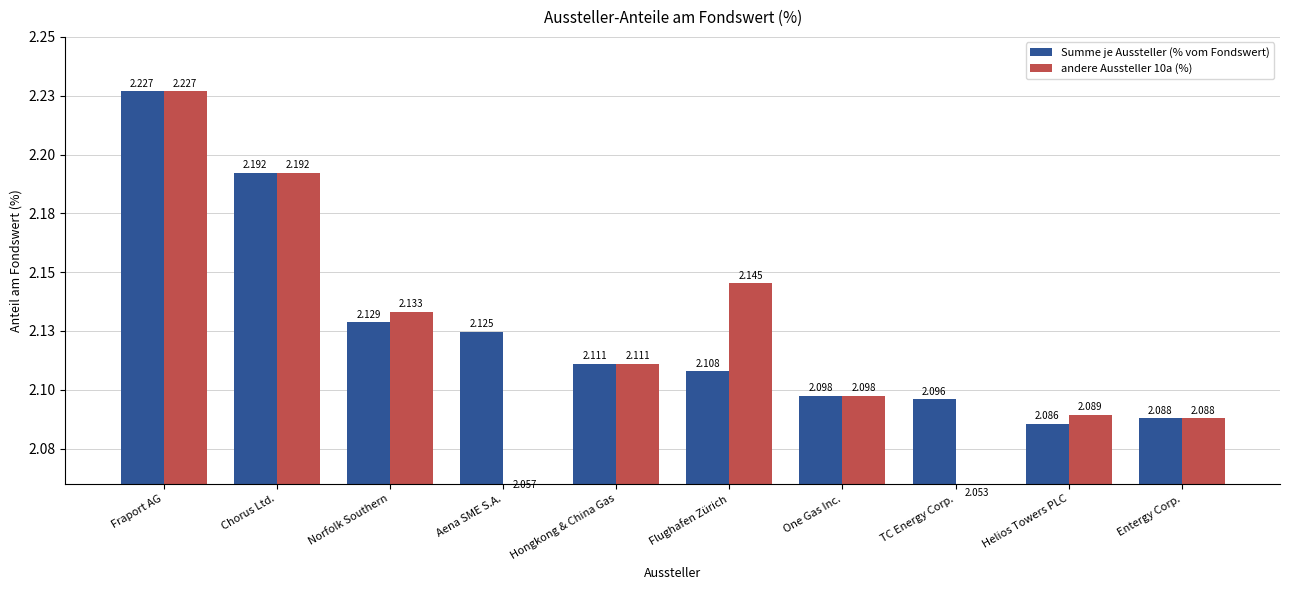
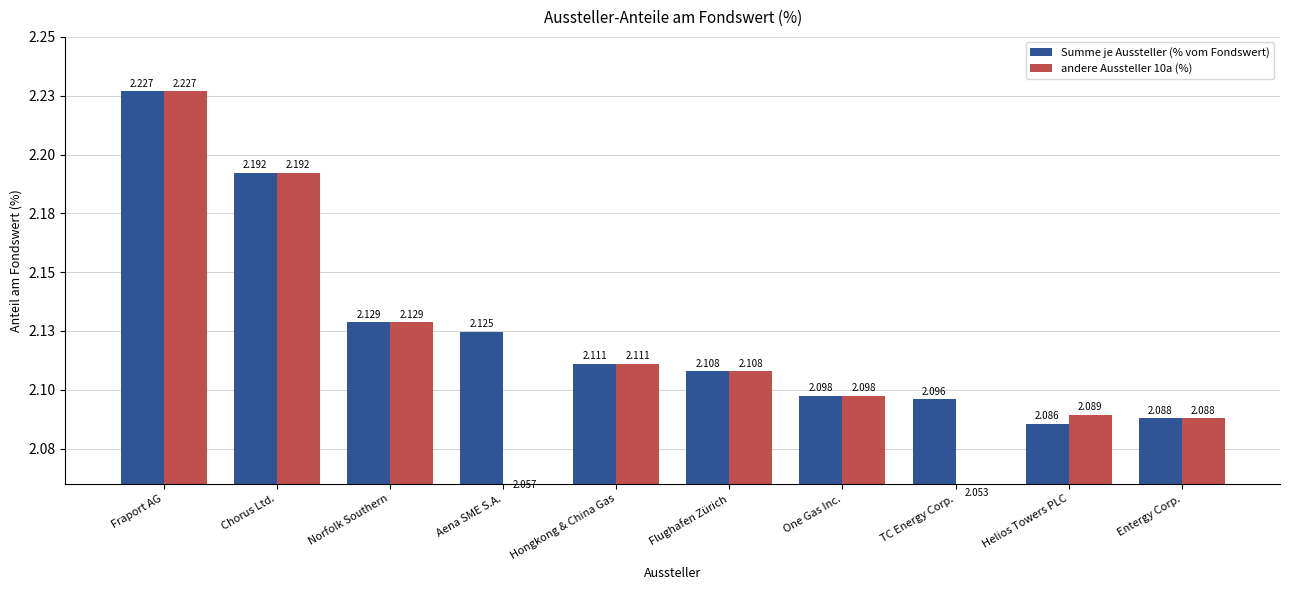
  {
    "Summe je Aussteller (% vom Fondswert)": {
      "Fraport AG": 2.227,
      "Chorus Ltd.": 2.192,
      "Norfolk Southern": 2.129,
      "Aena SME S.A.": 2.125,
      "Hongkong & China Gas": 2.111,
      "Flughafen Zürich": 2.108,
      "One Gas Inc.": 2.098,
      "TC Energy Corp.": 2.096,
      "Helios Towers PLC": 2.086,
      "Entergy Corp.": 2.088
    },
    "andere Aussteller 10a (%)": {
      "Fraport AG": 2.227,
      "Chorus Ltd.": 2.192,
-     "Norfolk Southern": 2.133,
+     "Norfolk Southern": 2.129,
      "Hongkong & China Gas": 2.111,
-     "Flughafen Zürich": 2.145,
+     "Flughafen Zürich": 2.108,
      "One Gas Inc.": 2.098,
      "Helios Towers PLC": 2.089,
      "Entergy Corp.": 2.088
    }
  }
